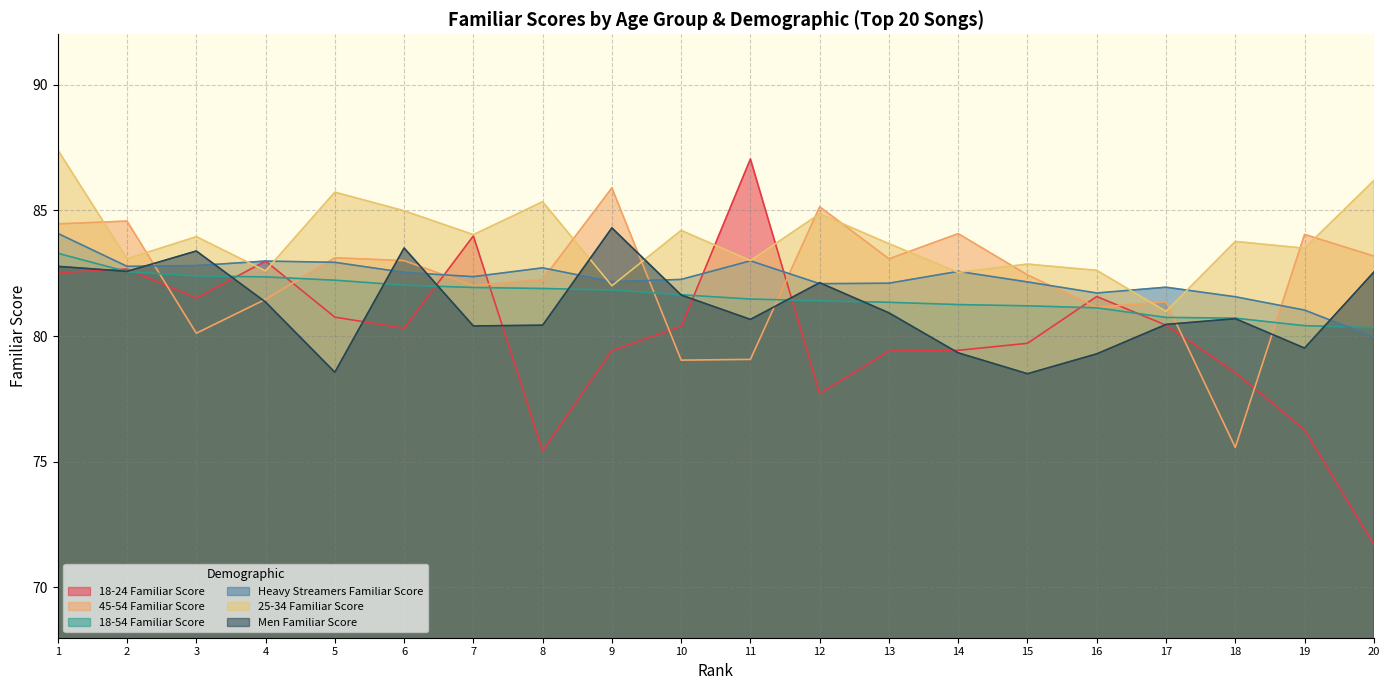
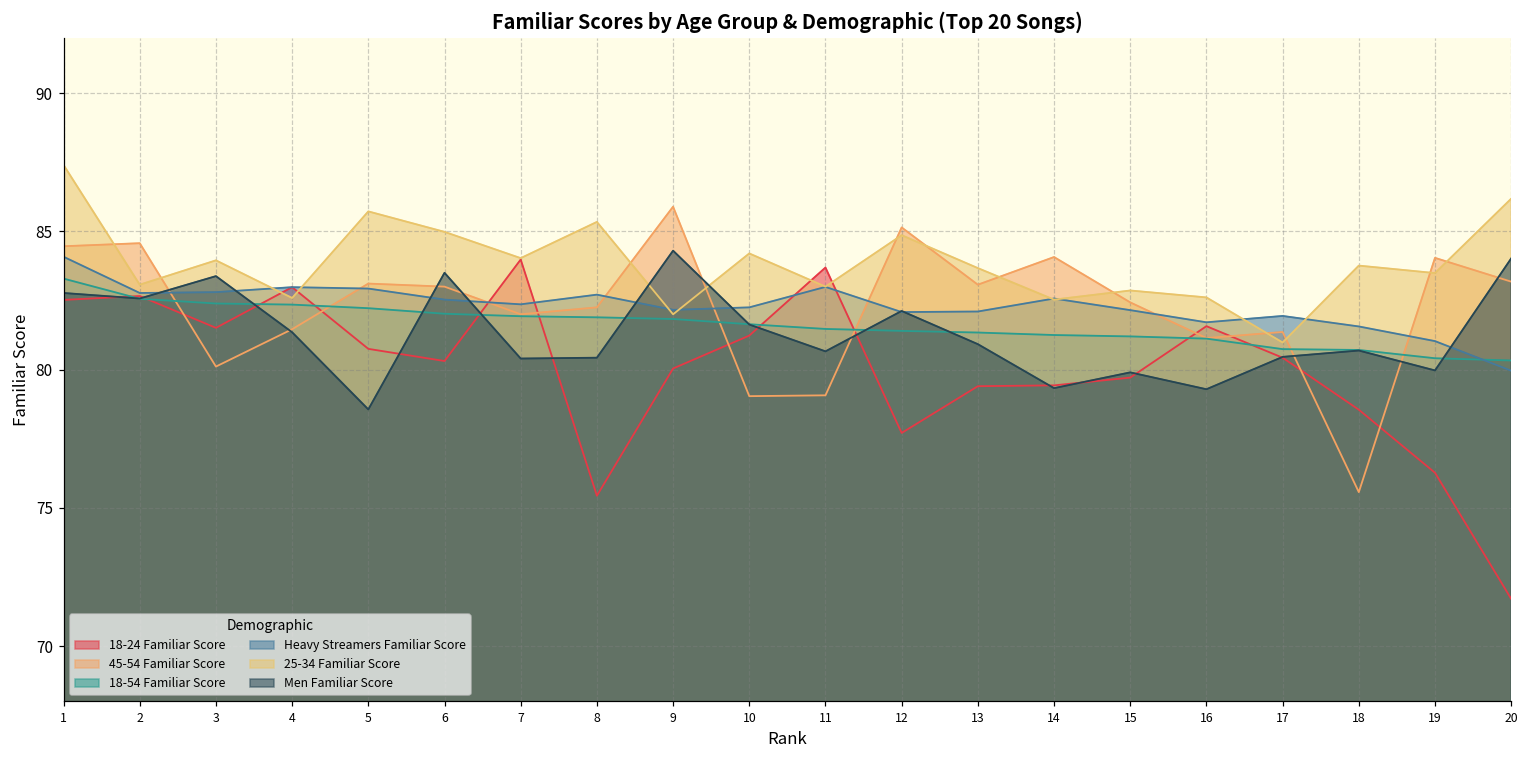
  {
    "18-24 Familiar Score": {
      "1": 82.5,
      "3": 81.5,
      "5": 80.8,
      "6": 80.3,
      "8": 75.4,
-     "9": 79.4,
-     "10": 80.4,
-     "11": 87.0,
+     "9": 80.0,
+     "10": 81.2,
+     "11": 83.7,
      "12": 77.7,
      "13": 79.4,
      "14": 79.4,
      "15": 79.7,
      "16": 81.6,
      "18": 78.6,
      "19": 76.3,
      "20": 71.7
    },
    "Men Familiar Score": {
      "1": 82.8,
      "3": 83.4,
      "4": 81.4,
      "5": 78.6,
      "6": 83.5,
      "7": 80.4,
      "8": 80.4,
      "9": 84.3,
      "11": 80.7,
      "13": 80.9,
      "14": 79.3,
-     "15": 78.5,
+     "15": 79.9,
      "16": 79.3,
-     "19": 79.5,
-     "20": 82.5
+     "19": 80.0,
+     "20": 84.0
    }
  }
